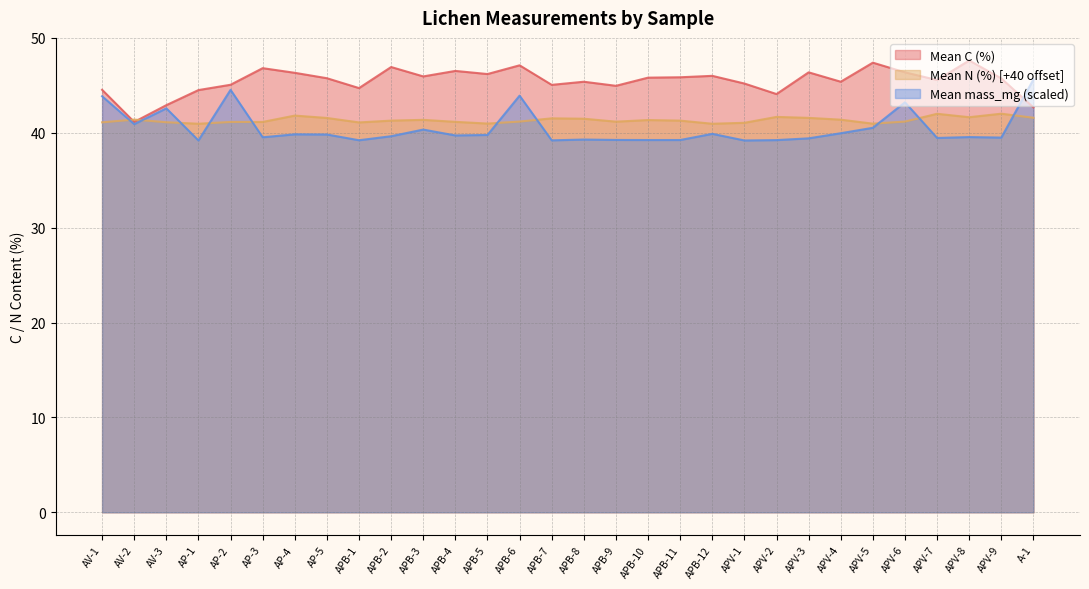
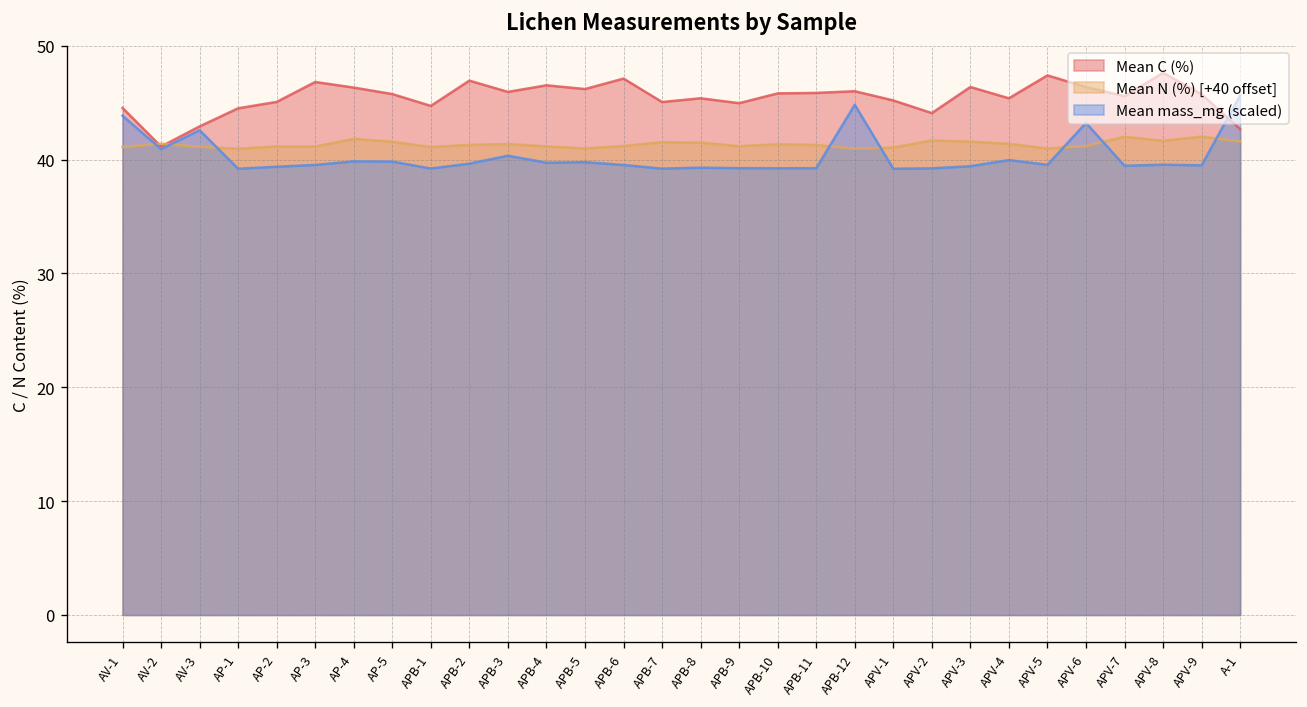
  {
    "Mean mass_mg (scaled)": {
      "AV-1": 44,
      "AV-3": 43,
      "AP-1": 39,
-     "AP-2": 45,
+     "AP-2": 39,
      "AP-3": 40,
      "AP-4": 40,
      "AP-5": 40,
      "APB-1": 39,
      "APB-2": 40,
      "APB-3": 40,
      "APB-4": 40,
      "APB-5": 40,
-     "APB-6": 44,
+     "APB-6": 40,
      "APB-7": 39,
      "APB-8": 39,
      "APB-9": 39,
      "APB-10": 39,
      "APB-11": 39,
-     "APB-12": 40,
+     "APB-12": 45,
      "APV-1": 39,
      "APV-2": 39,
      "APV-3": 39,
      "APV-4": 40,
-     "APV-5": 41,
+     "APV-5": 40,
      "APV-7": 39,
      "APV-8": 40,
      "APV-9": 40
    }
  }
